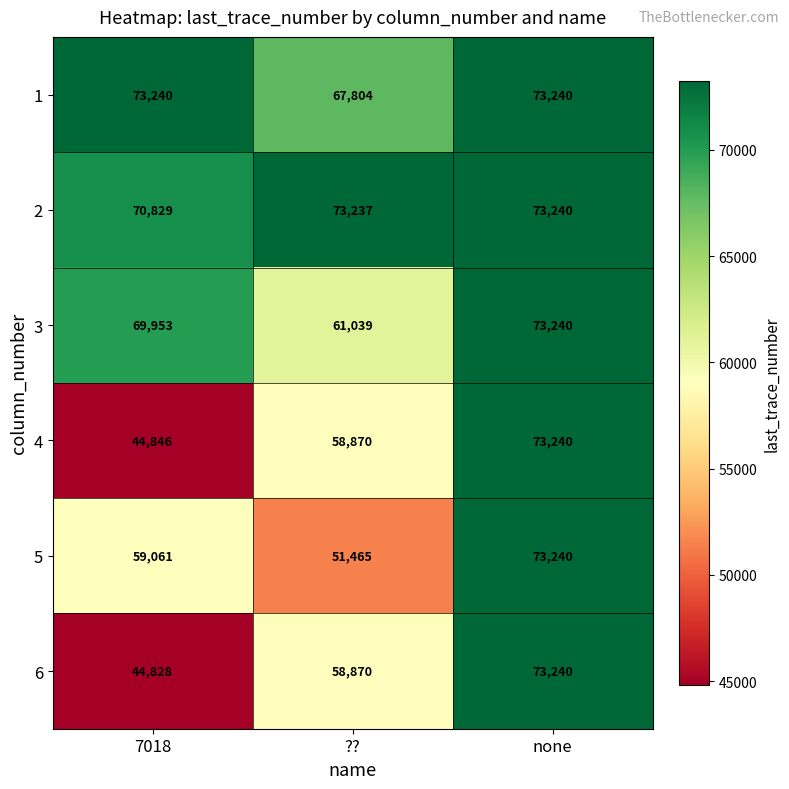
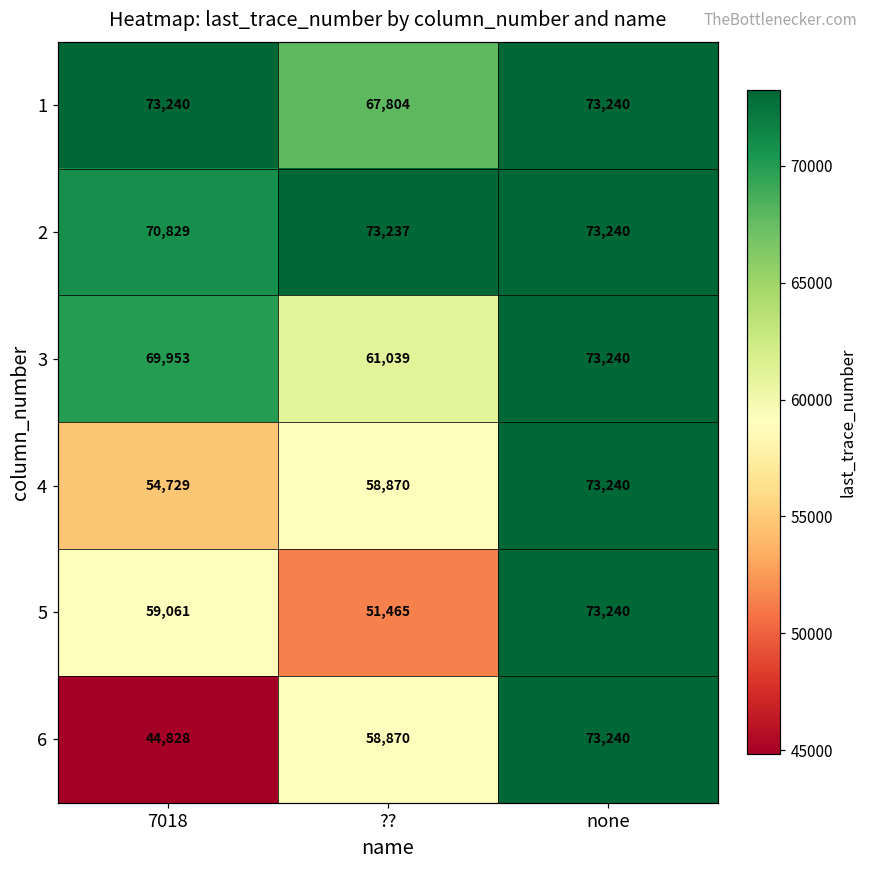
  {
    "1": {
      "7018": "73,240",
      "??": "67,804",
      "none": "73,240"
    },
    "2": {
      "7018": "70,829",
      "??": "73,237",
      "none": "73,240"
    },
    "3": {
      "7018": "69,953",
      "??": "61,039",
      "none": "73,240"
    },
    "4": {
-     "7018": "44,846",
+     "7018": "54,729",
      "??": "58,870",
      "none": "73,240"
    },
    "5": {
      "7018": "59,061",
      "??": "51,465",
      "none": "73,240"
    },
    "6": {
      "7018": "44,828",
      "??": "58,870",
      "none": "73,240"
    }
  }
